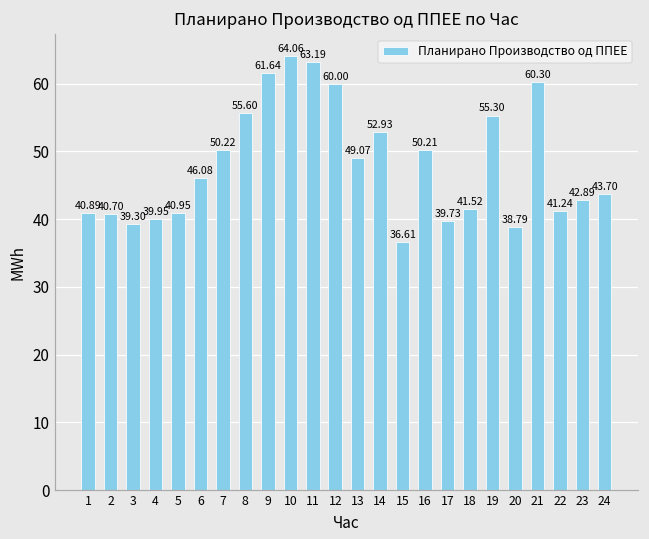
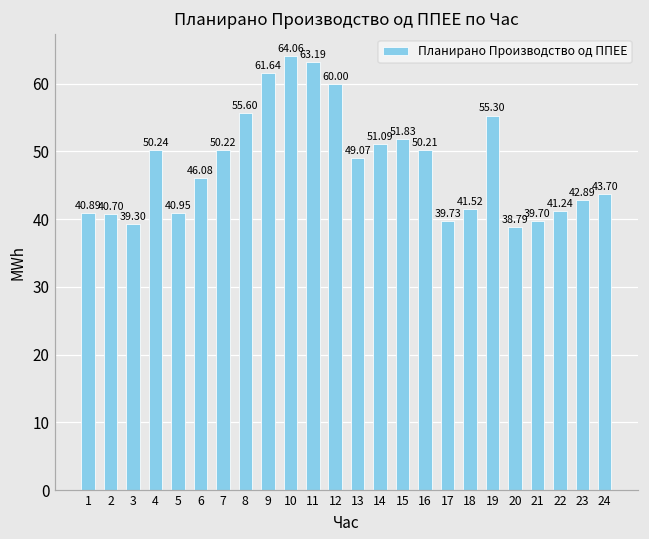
  {
    "2": 40.70,
    "3": 39.30,
-   "4": 39.95,
+   "4": 50.24,
    "5": 40.95,
    "6": 46.08,
    "7": 50.22,
    "8": 55.60,
    "9": 61.64,
    "10": 64.06,
    "11": 63.19,
    "12": 60.00,
    "13": 49.07,
-   "14": 52.93,
-   "15": 36.61,
+   "14": 51.09,
+   "15": 51.83,
    "16": 50.21,
    "17": 39.73,
    "18": 41.52,
    "19": 55.30,
    "20": 38.79,
-   "21": 60.30,
+   "21": 39.70,
    "22": 41.24,
    "23": 42.89,
    "24": 43.70
  }
